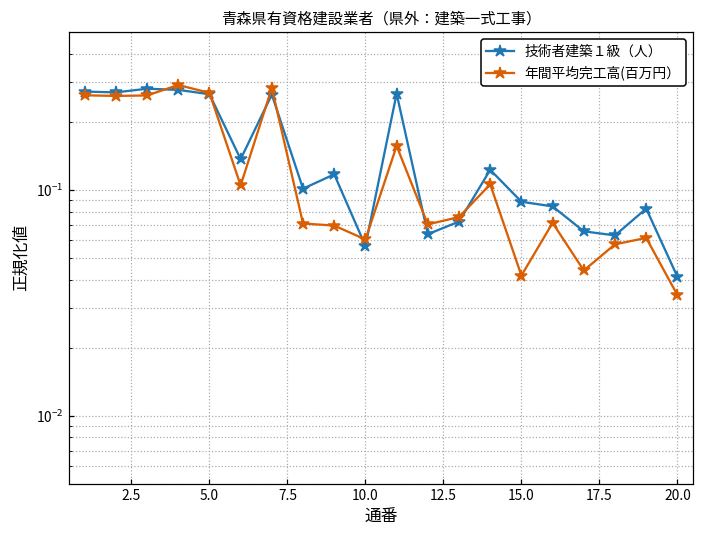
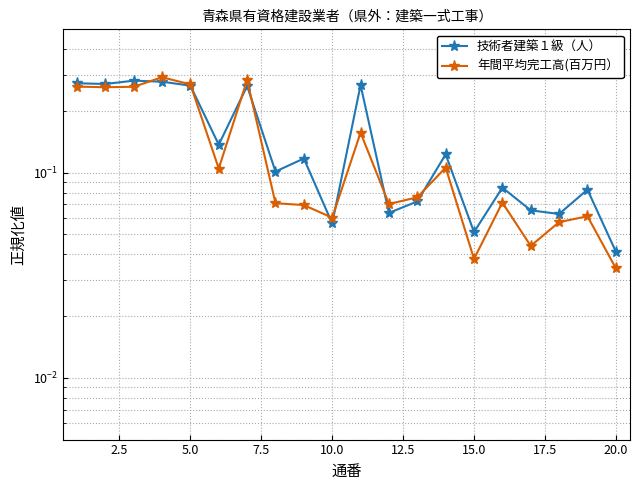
  {
    "技術者建築１級（人）": {
      "10.0": 0.057,
-     "15.0": 0.089,
+     "15.0": 0.051,
      "20.0": 0.041
    },
    "年間平均完工高(百万円）": {
      "10.0": 0.060,
-     "15.0": 0.042,
+     "15.0": 0.038,
      "20.0": 0.034
    }
  }
